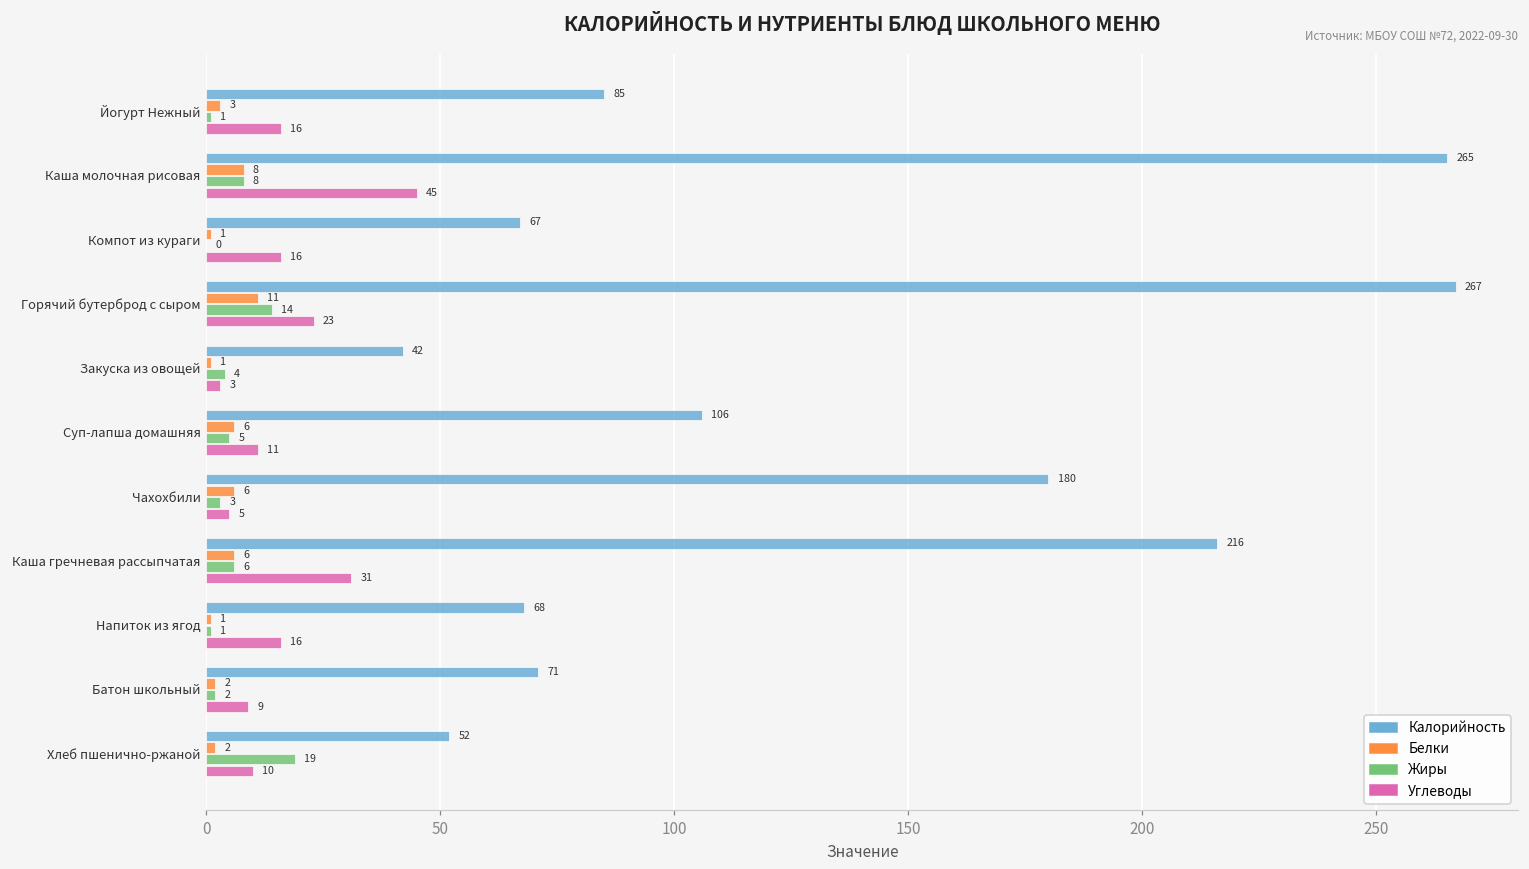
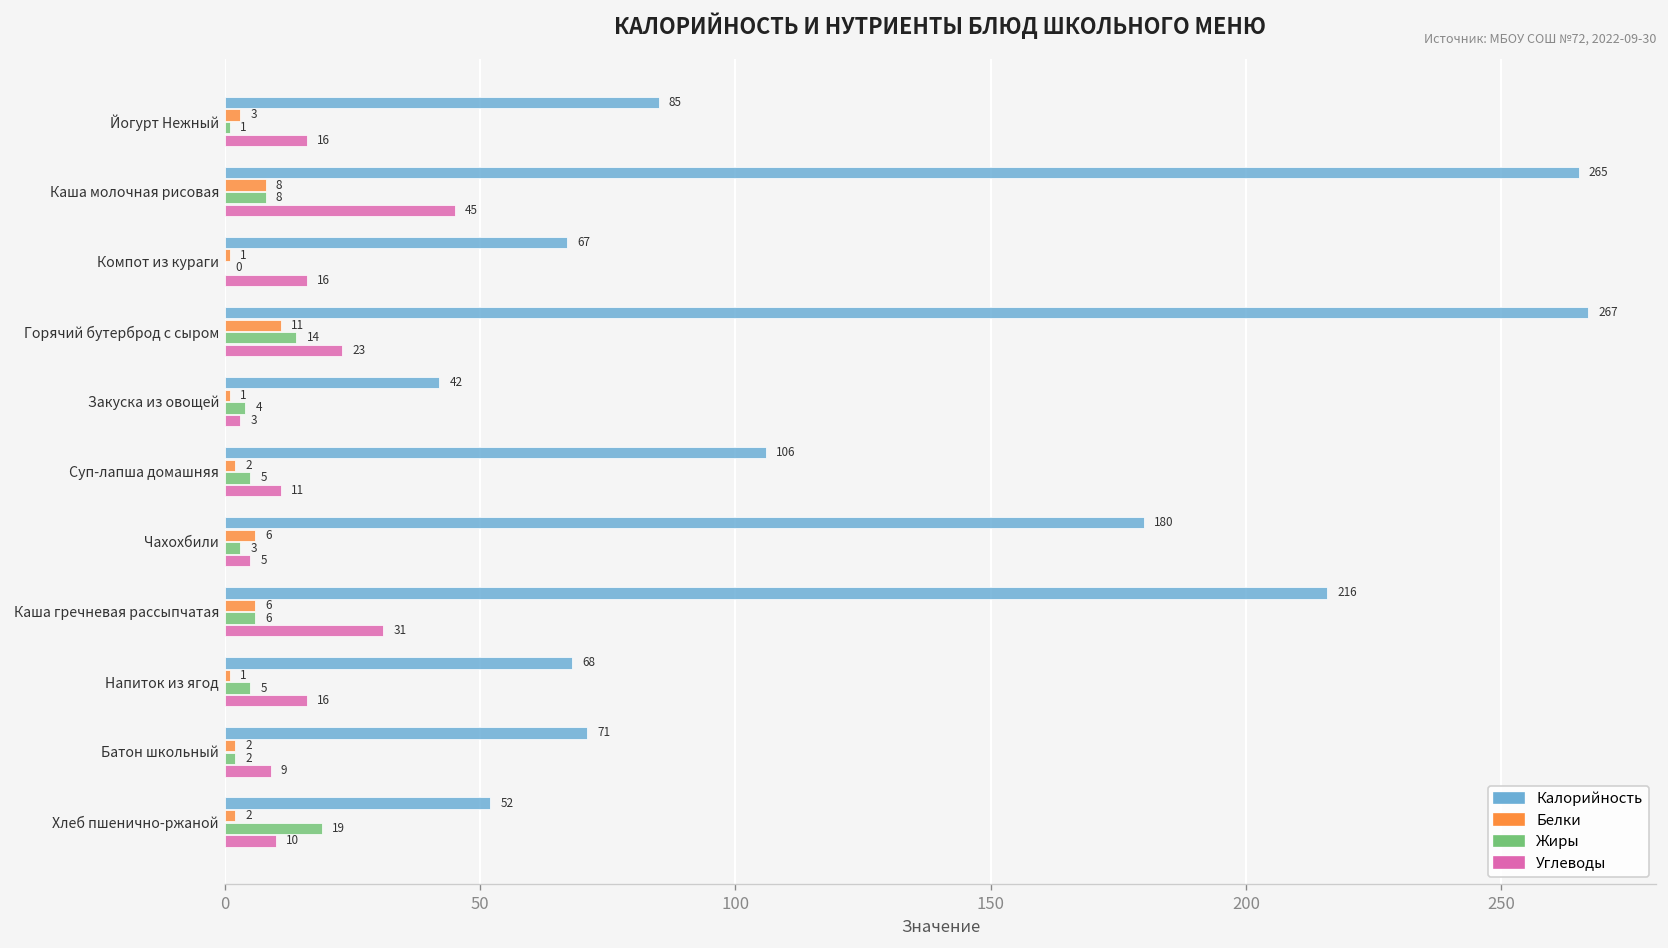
  {
    "Калорийность": {
      "Йогурт Нежный": 85,
      "Каша молочная рисовая": 265,
      "Компот из кураги": 67,
      "Горячий бутерброд с сыром": 267,
      "Закуска из овощей": 42,
      "Суп-лапша домашняя": 106,
      "Чахохбили": 180,
      "Каша гречневая рассыпчатая": 216,
      "Напиток из ягод": 68,
      "Батон школьный": 71,
      "Хлеб пшенично-ржаной": 52
    },
    "Белки": {
      "Йогурт Нежный": 3,
      "Каша молочная рисовая": 8,
      "Компот из кураги": 1,
      "Горячий бутерброд с сыром": 11,
      "Закуска из овощей": 1,
-     "Суп-лапша домашняя": 6,
+     "Суп-лапша домашняя": 2,
      "Чахохбили": 6,
      "Каша гречневая рассыпчатая": 6,
      "Напиток из ягод": 1,
      "Батон школьный": 2,
      "Хлеб пшенично-ржаной": 2
    },
    "Жиры": {
      "Йогурт Нежный": 1,
      "Каша молочная рисовая": 8,
      "Компот из кураги": 0,
      "Горячий бутерброд с сыром": 14,
      "Закуска из овощей": 4,
      "Суп-лапша домашняя": 5,
      "Чахохбили": 3,
      "Каша гречневая рассыпчатая": 6,
-     "Напиток из ягод": 1,
+     "Напиток из ягод": 5,
      "Батон школьный": 2,
      "Хлеб пшенично-ржаной": 19
    },
    "Углеводы": {
      "Йогурт Нежный": 16,
      "Каша молочная рисовая": 45,
      "Компот из кураги": 16,
      "Горячий бутерброд с сыром": 23,
      "Закуска из овощей": 3,
      "Суп-лапша домашняя": 11,
      "Чахохбили": 5,
      "Каша гречневая рассыпчатая": 31,
      "Напиток из ягод": 16,
      "Батон школьный": 9,
      "Хлеб пшенично-ржаной": 10
    }
  }
